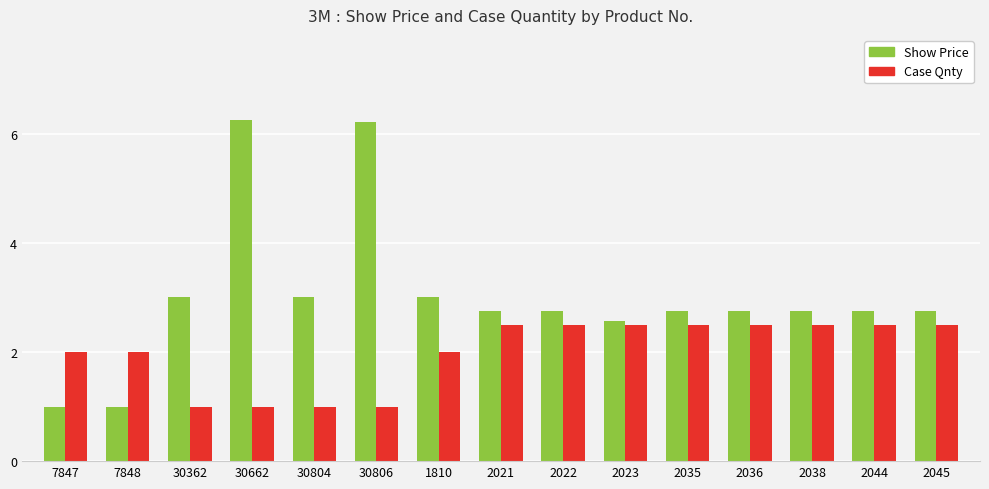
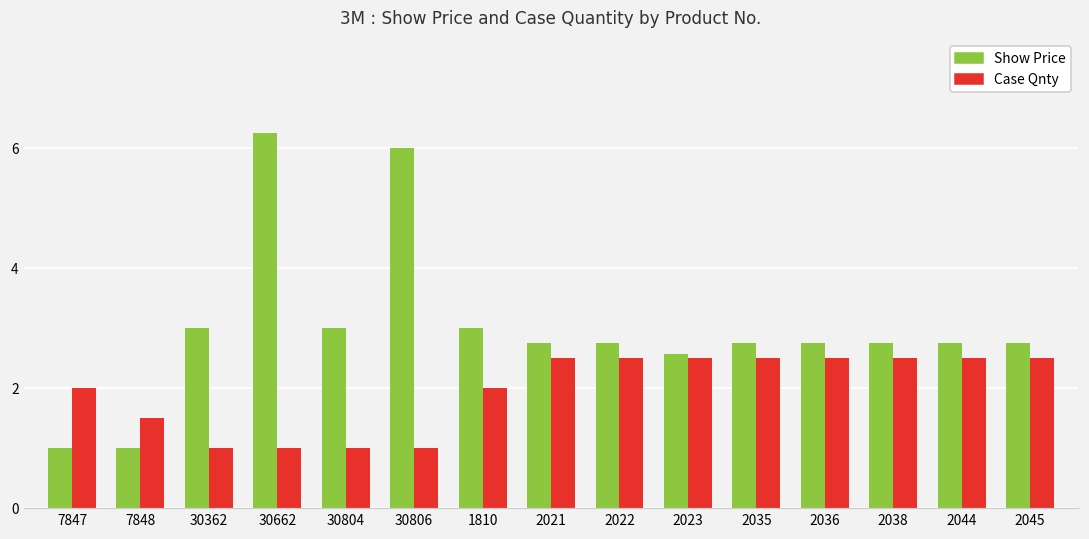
  {
    "Show Price": {
      "7847": 1.0,
      "7848": 1.0,
      "30362": 3.0,
      "30662": 6.2,
      "30804": 3.0,
-     "30806": 6.2,
+     "30806": 6.0,
      "1810": 3.0,
      "2021": 2.7,
      "2022": 2.7,
      "2023": 2.6,
      "2035": 2.7,
      "2036": 2.7,
      "2038": 2.7,
      "2044": 2.7,
      "2045": 2.7
    },
    "Case Qnty": {
      "7847": 2.0,
-     "7848": 2.0,
+     "7848": 1.5,
      "30362": 1.0,
      "30662": 1.0,
      "30804": 1.0,
      "30806": 1.0,
      "1810": 2.0,
      "2021": 2.5,
      "2022": 2.5,
      "2023": 2.5,
      "2035": 2.5,
      "2036": 2.5,
      "2038": 2.5,
      "2044": 2.5,
      "2045": 2.5
    }
  }
